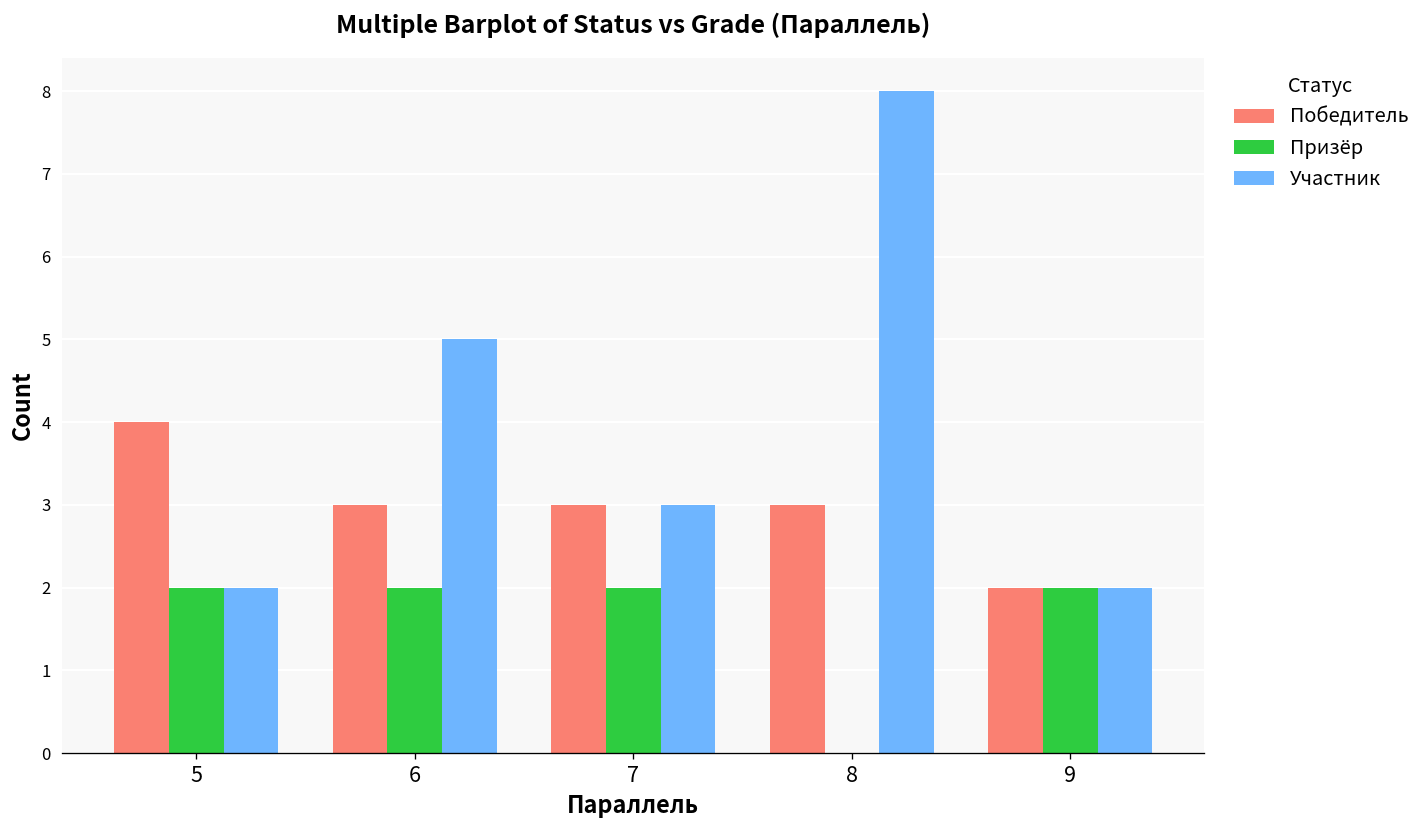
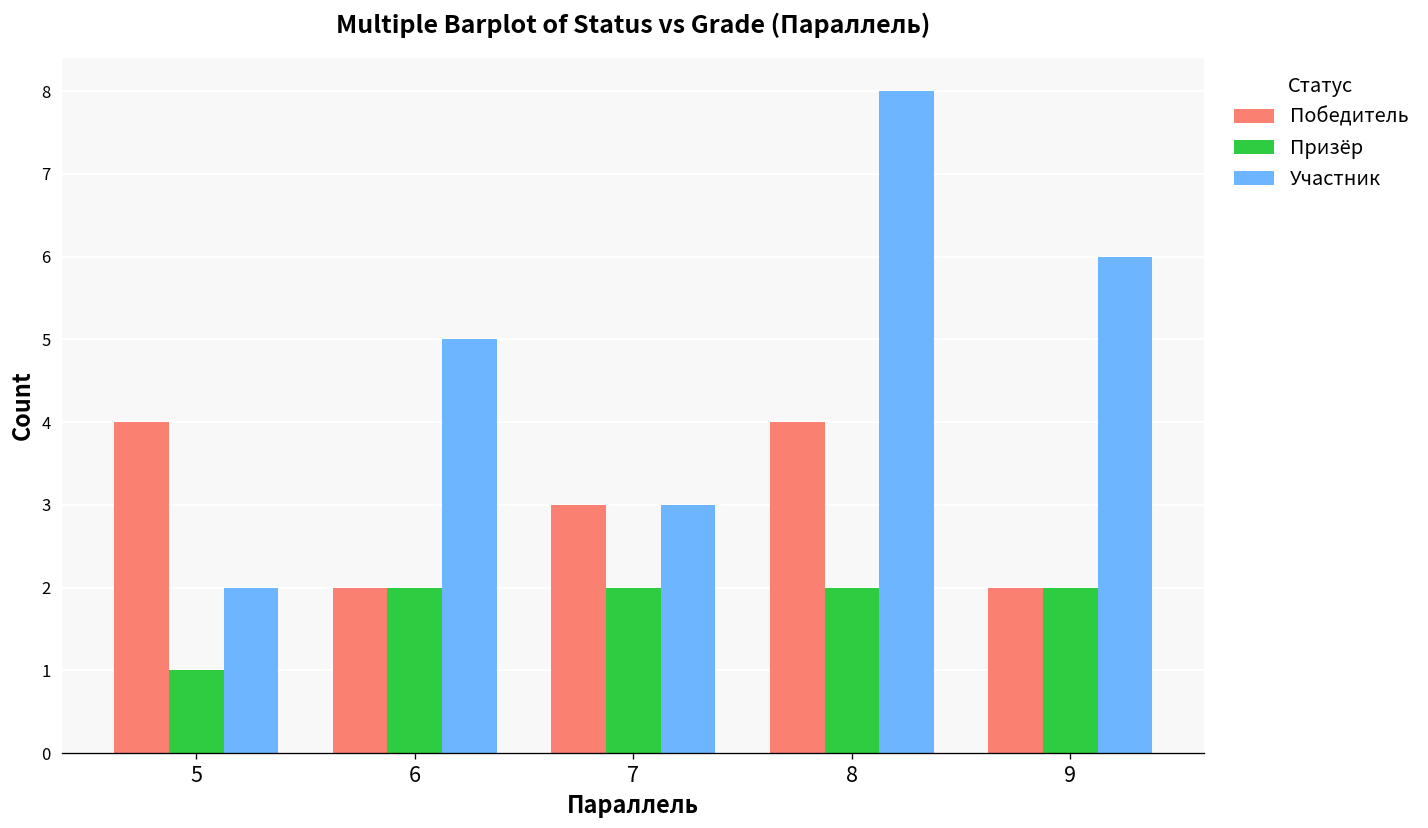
  {
    "Победитель": {
      "5": 4,
-     "6": 3,
+     "6": 2,
      "7": 3,
-     "8": 3,
+     "8": 4,
      "9": 2
    },
    "Призёр": {
-     "5": 2,
+     "5": 1,
      "6": 2,
      "7": 2,
-     "8": 0,
+     "8": 2,
      "9": 2
    },
    "Участник": {
      "5": 2,
      "6": 5,
      "7": 3,
      "8": 8,
-     "9": 2
+     "9": 6
    }
  }
